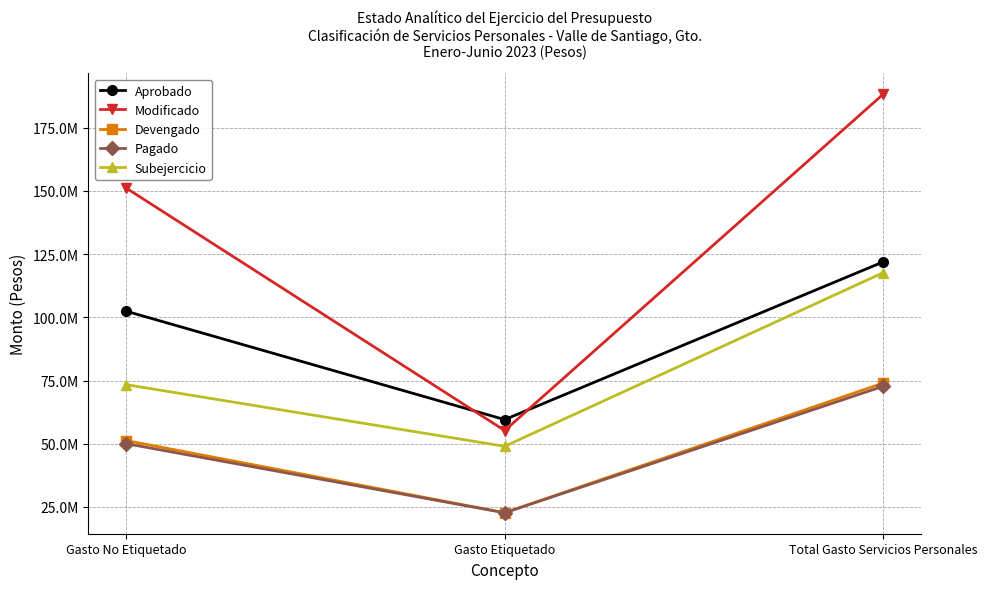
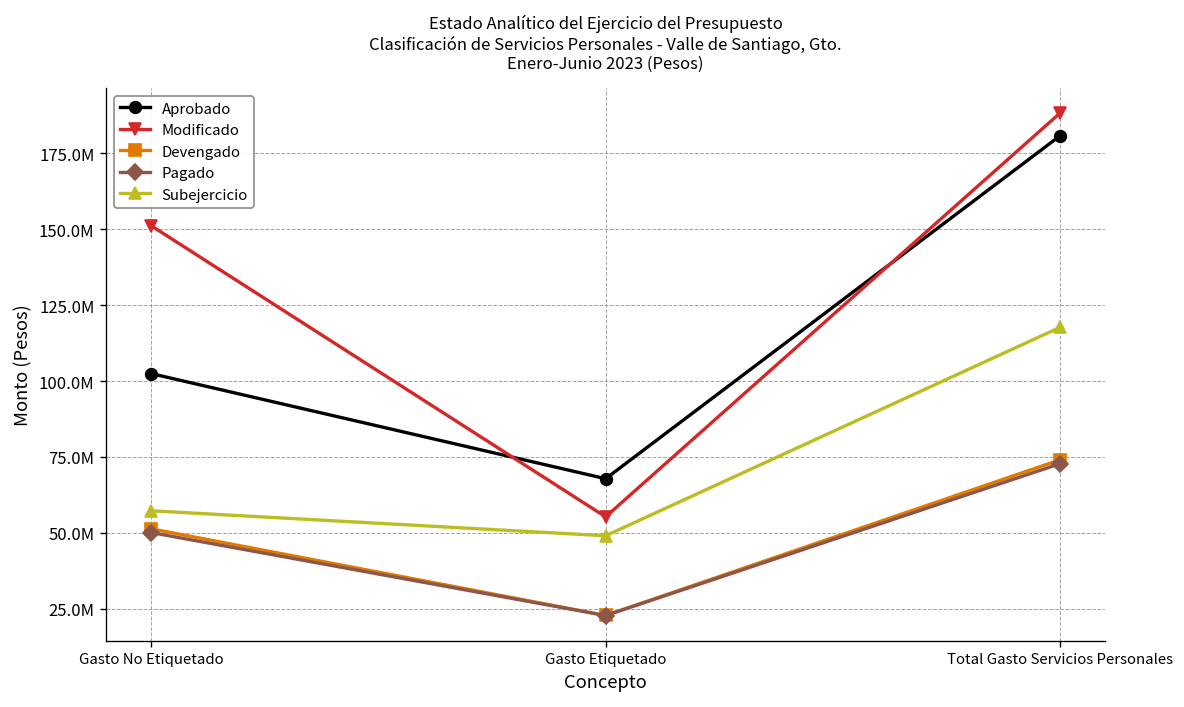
  {
    "Aprobado": {
      "Gasto No Etiquetado": 102000000,
-     "Gasto Etiquetado": 60000000,
-     "Total Gasto Servicios Personales": 122000000
+     "Gasto Etiquetado": 68000000,
+     "Total Gasto Servicios Personales": 181000000
    },
    "Modificado": {
      "Gasto No Etiquetado": 151000000,
      "Gasto Etiquetado": 55000000,
      "Total Gasto Servicios Personales": 188000000
    },
    "Devengado": {
      "Gasto No Etiquetado": 51000000,
      "Total Gasto Servicios Personales": 74000000
    },
    "Pagado": {
      "Gasto No Etiquetado": 50000000,
      "Total Gasto Servicios Personales": 73000000
    },
    "Subejercicio": {
-     "Gasto No Etiquetado": 73000000,
+     "Gasto No Etiquetado": 57000000,
      "Gasto Etiquetado": 49000000,
      "Total Gasto Servicios Personales": 118000000
    }
  }
